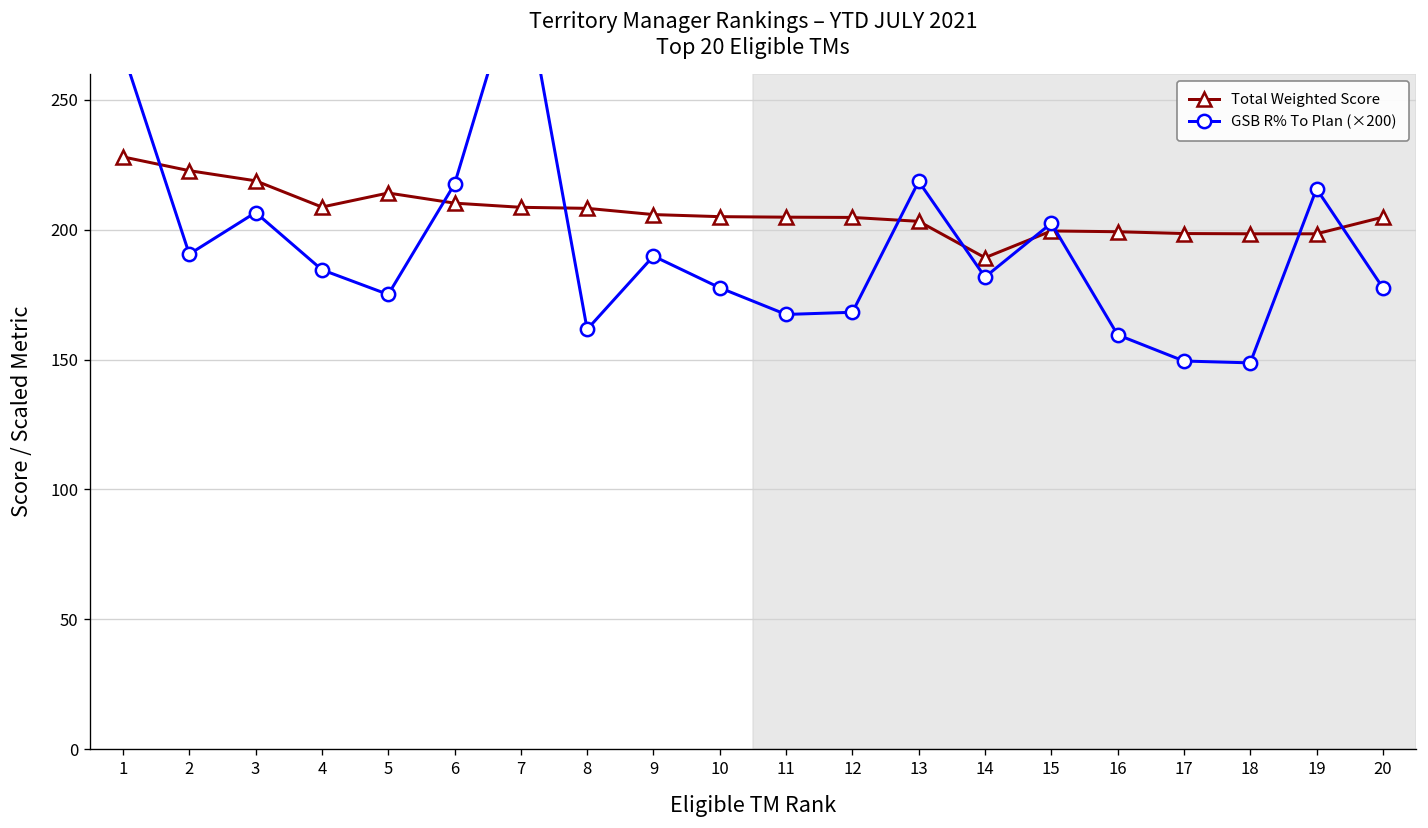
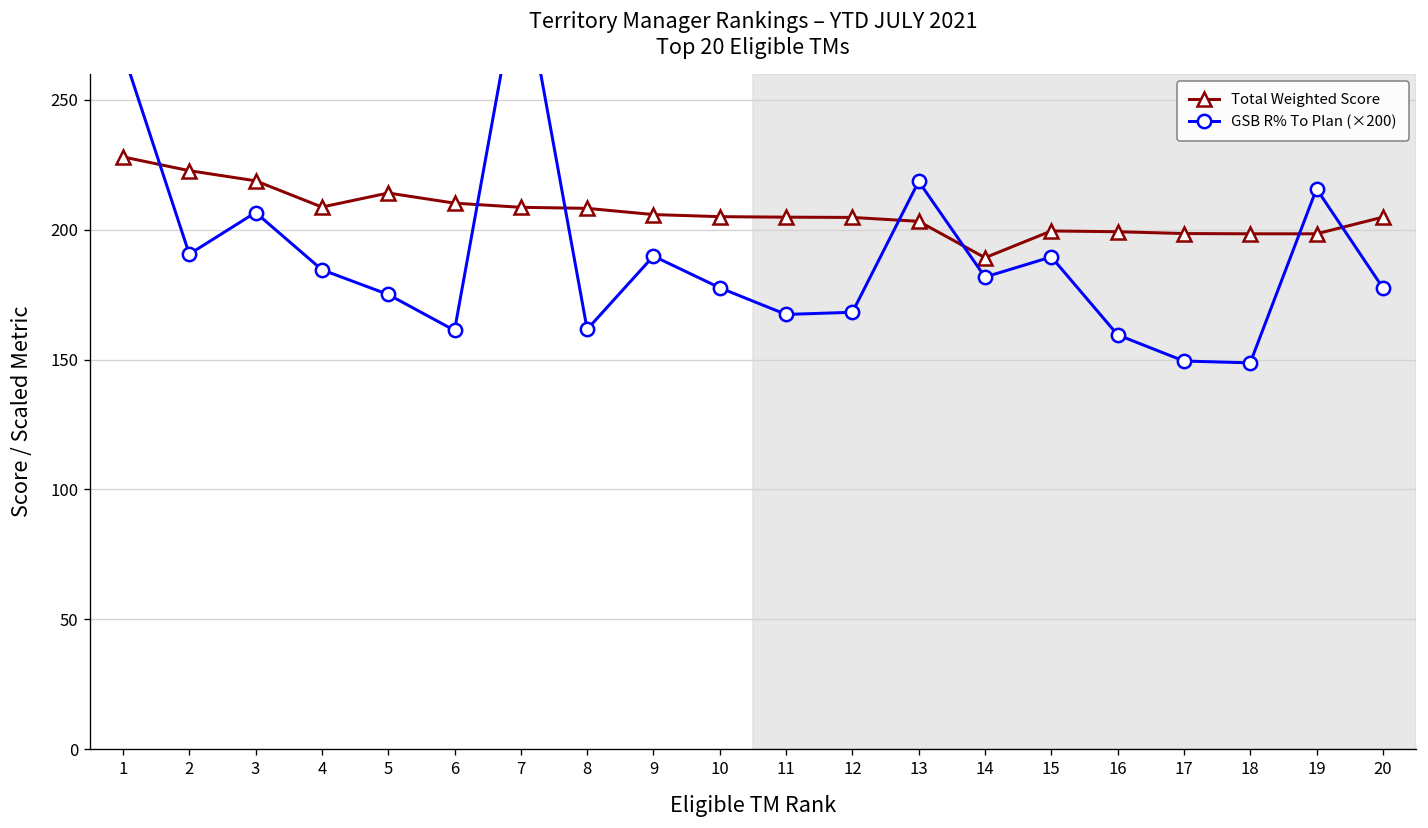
  {
    "Total Weighted Score": {
      "1": 228,
      "2": 223,
      "3": 219,
      "4": 209,
      "5": 214,
      "6": 210,
      "7": 209,
      "8": 208,
      "9": 206,
      "10": 205,
      "11": 205,
      "12": 205,
      "13": 203,
      "14": 189,
      "15": 200,
      "16": 199,
      "17": 199,
      "18": 198,
      "19": 198,
      "20": 205
    },
    "GSB R% To Plan (×200)": {
      "2": 191,
      "3": 207,
      "4": 185,
      "5": 175,
-     "6": 218,
+     "6": 161,
      "8": 162,
      "9": 190,
      "10": 178,
      "11": 167,
      "12": 168,
      "13": 219,
      "14": 182,
-     "15": 202,
+     "15": 190,
      "16": 160,
      "17": 149,
      "18": 149,
      "19": 216,
      "20": 178
    }
  }
